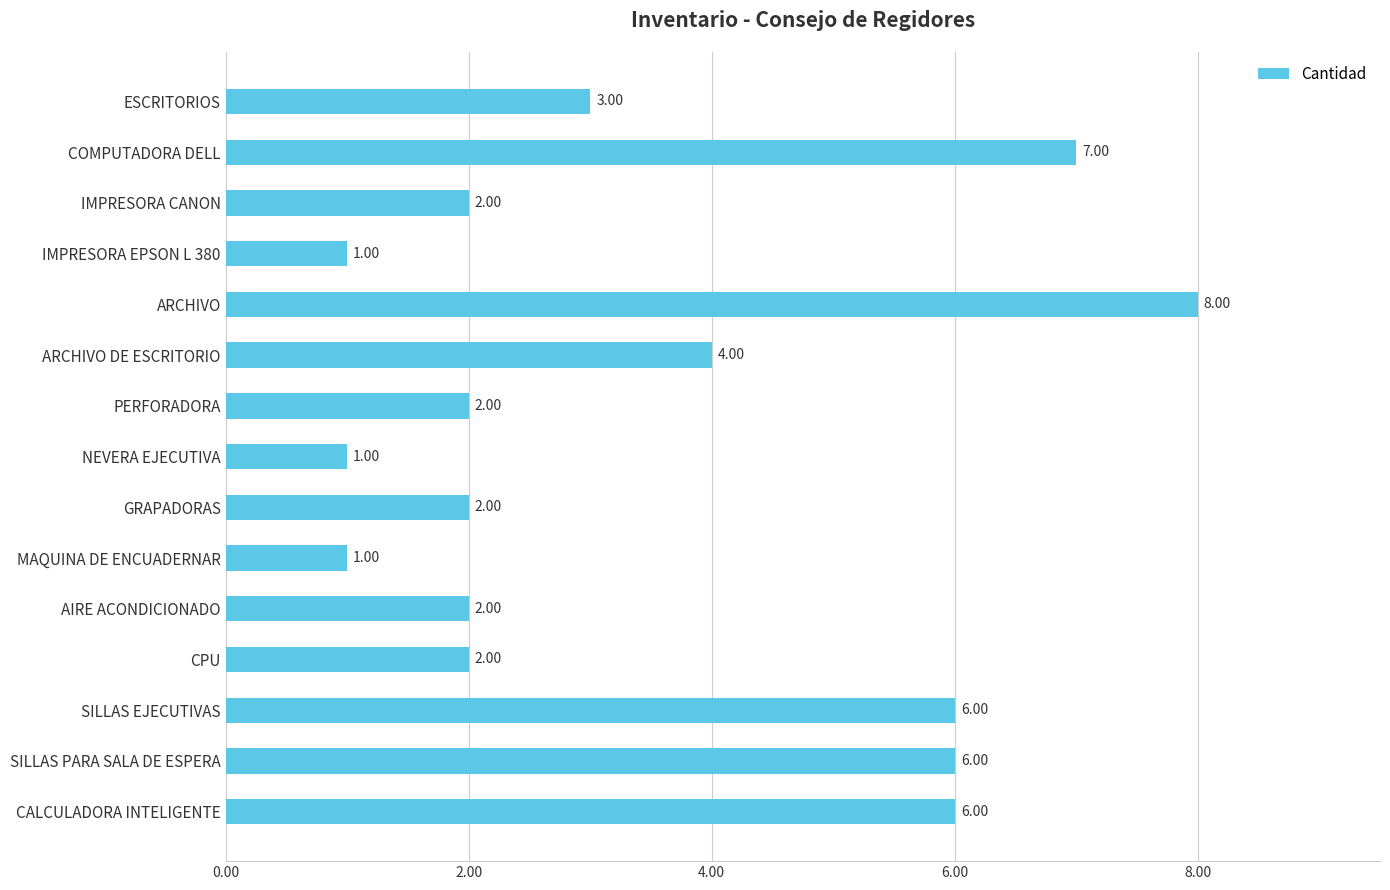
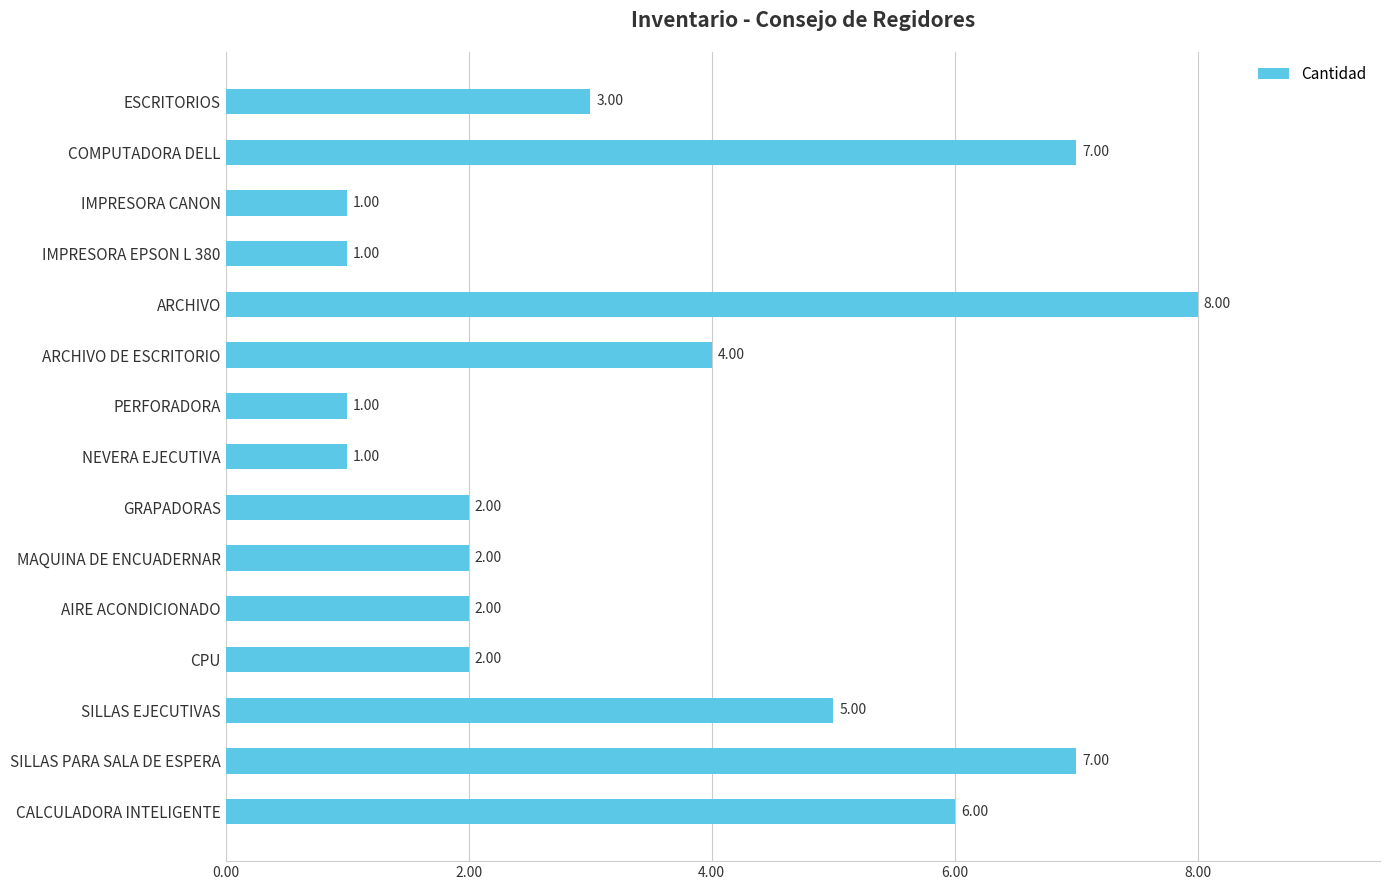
  {
    "ESCRITORIOS": 3.00,
    "COMPUTADORA DELL": 7.00,
-   "IMPRESORA CANON": 2.00,
+   "IMPRESORA CANON": 1.00,
    "IMPRESORA EPSON L 380": 1.00,
    "ARCHIVO": 8.00,
    "ARCHIVO DE ESCRITORIO": 4.00,
-   "PERFORADORA": 2.00,
+   "PERFORADORA": 1.00,
    "NEVERA EJECUTIVA": 1.00,
    "GRAPADORAS": 2.00,
-   "MAQUINA DE ENCUADERNAR": 1.00,
+   "MAQUINA DE ENCUADERNAR": 2.00,
    "AIRE ACONDICIONADO": 2.00,
    "CPU": 2.00,
-   "SILLAS EJECUTIVAS": 6.00,
-   "SILLAS PARA SALA DE ESPERA": 6.00,
+   "SILLAS EJECUTIVAS": 5.00,
+   "SILLAS PARA SALA DE ESPERA": 7.00,
    "CALCULADORA INTELIGENTE": 6.00
  }
